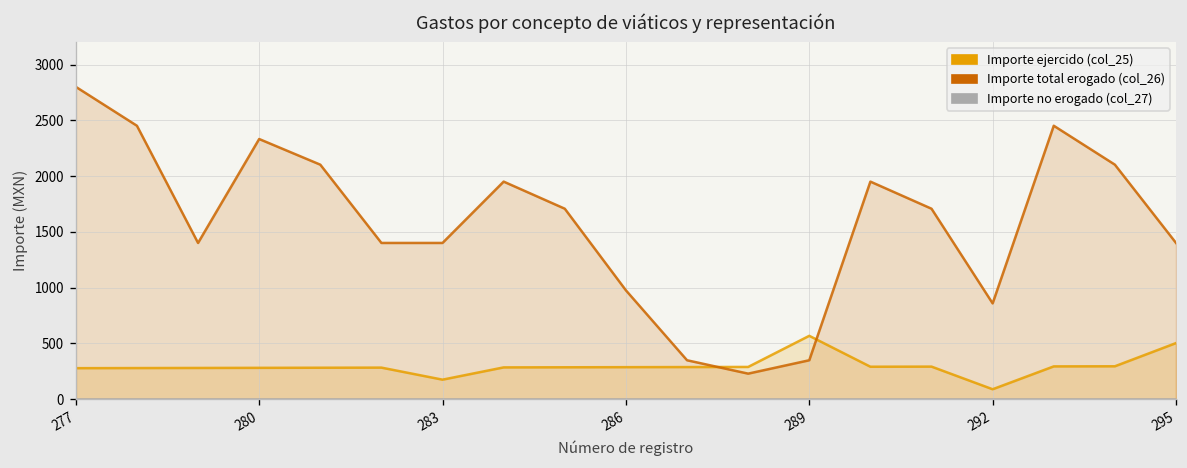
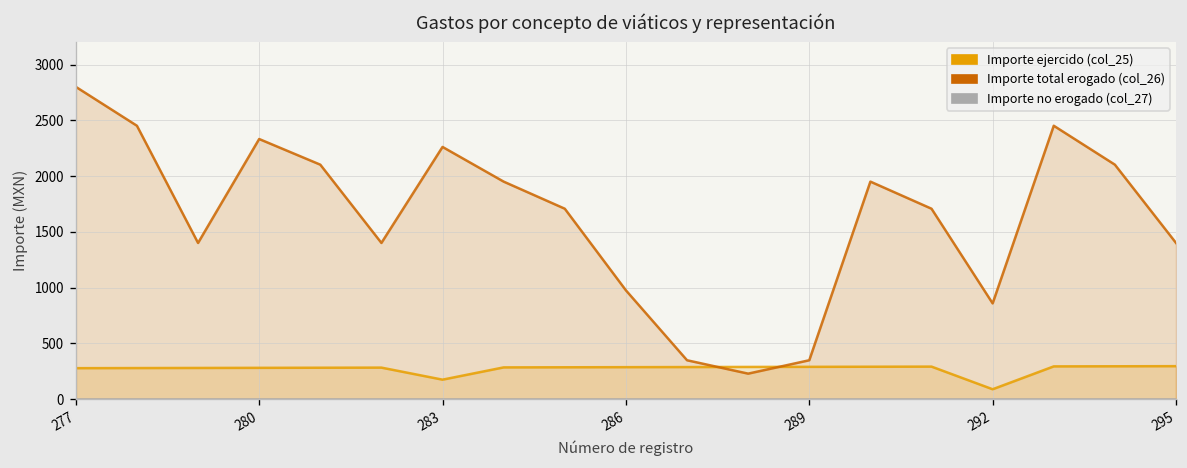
  {
    "Importe ejercido (col_25)": {
      "277": 300,
      "280": 300,
      "283": 200,
      "286": 300,
-     "289": 600,
+     "289": 300,
      "292": 100,
-     "295": 500
+     "295": 300
    },
    "Importe total erogado (col_26)": {
      "277": 2800,
      "280": 2300,
-     "283": 1400,
+     "283": 2300,
      "286": 1000,
      "289": 300,
      "292": 900,
      "295": 1400
    },
    "Importe no erogado (col_27)": {
      "277": 0,
      "280": 0,
      "283": 0,
      "286": 0,
      "289": 0,
      "292": 0,
      "295": 0
    }
  }
